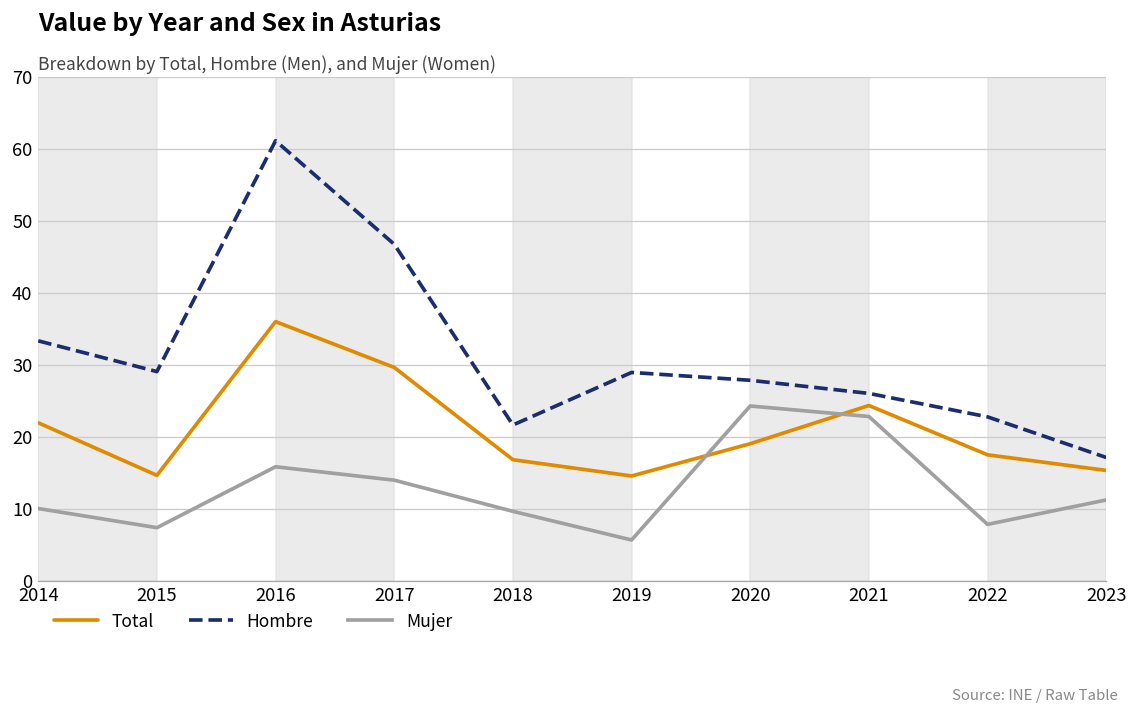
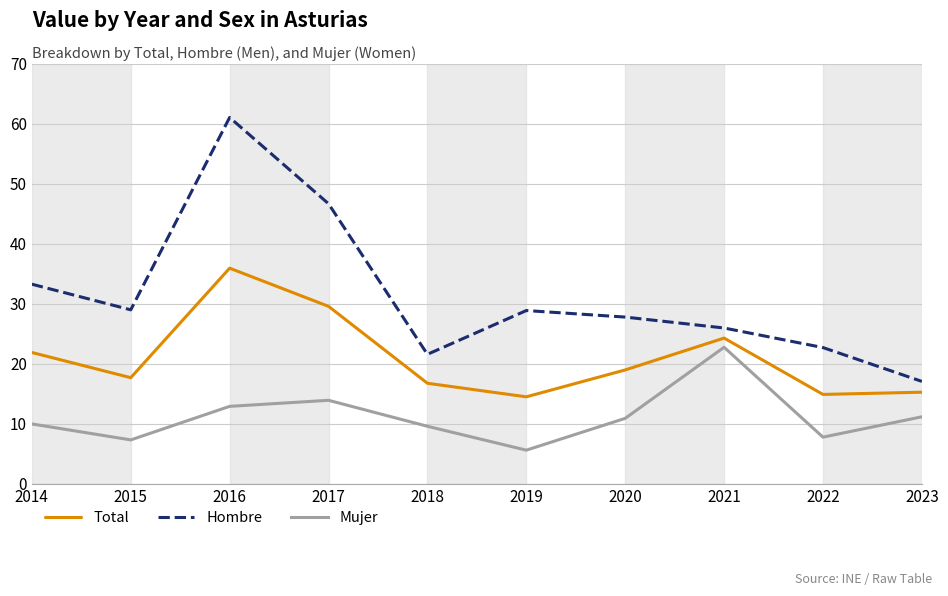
  {
    "Total": {
      "2014": 22,
-     "2015": 15,
+     "2015": 18,
      "2016": 36,
      "2017": 30,
      "2018": 17,
      "2019": 15,
      "2020": 19,
      "2021": 24,
-     "2022": 17,
+     "2022": 15,
      "2023": 15
    },
    "Hombre": {
      "2014": 33,
      "2015": 29,
      "2016": 61,
      "2017": 47,
      "2018": 22,
      "2019": 29,
      "2020": 28,
      "2021": 26,
      "2022": 23,
      "2023": 17
    },
    "Mujer": {
      "2014": 10,
      "2015": 7,
-     "2016": 16,
+     "2016": 13,
      "2017": 14,
      "2018": 10,
      "2019": 6,
-     "2020": 24,
+     "2020": 11,
      "2021": 23,
      "2022": 8,
      "2023": 11
    }
  }
